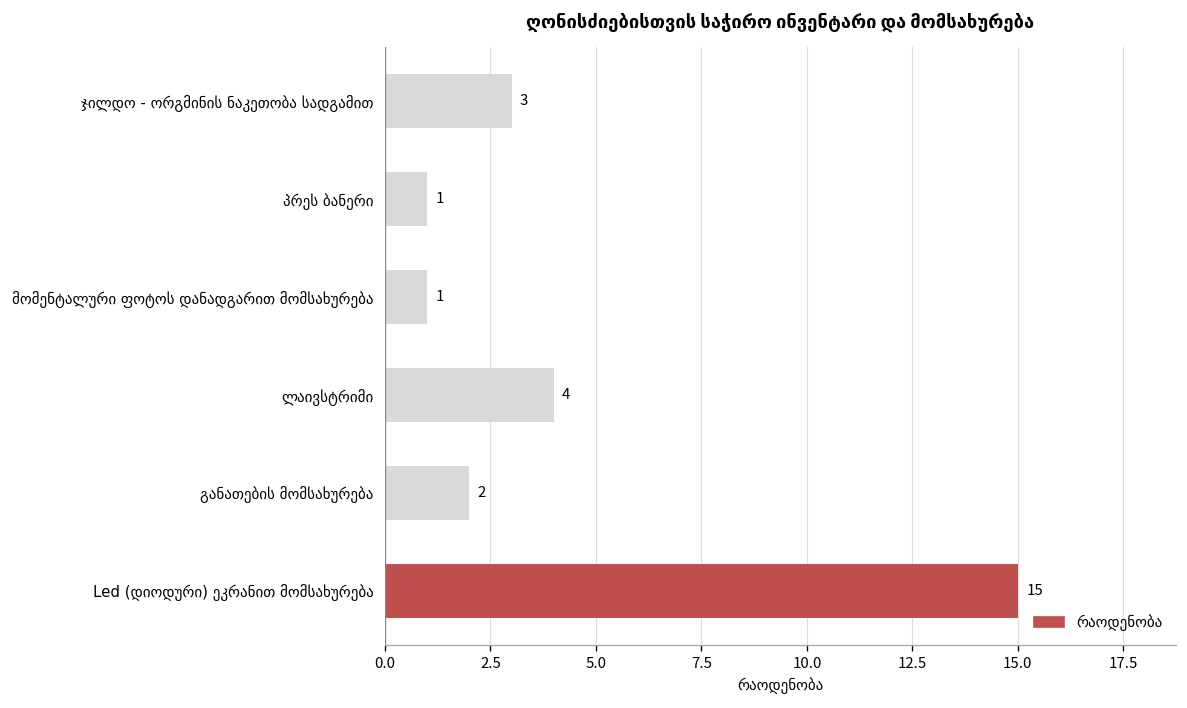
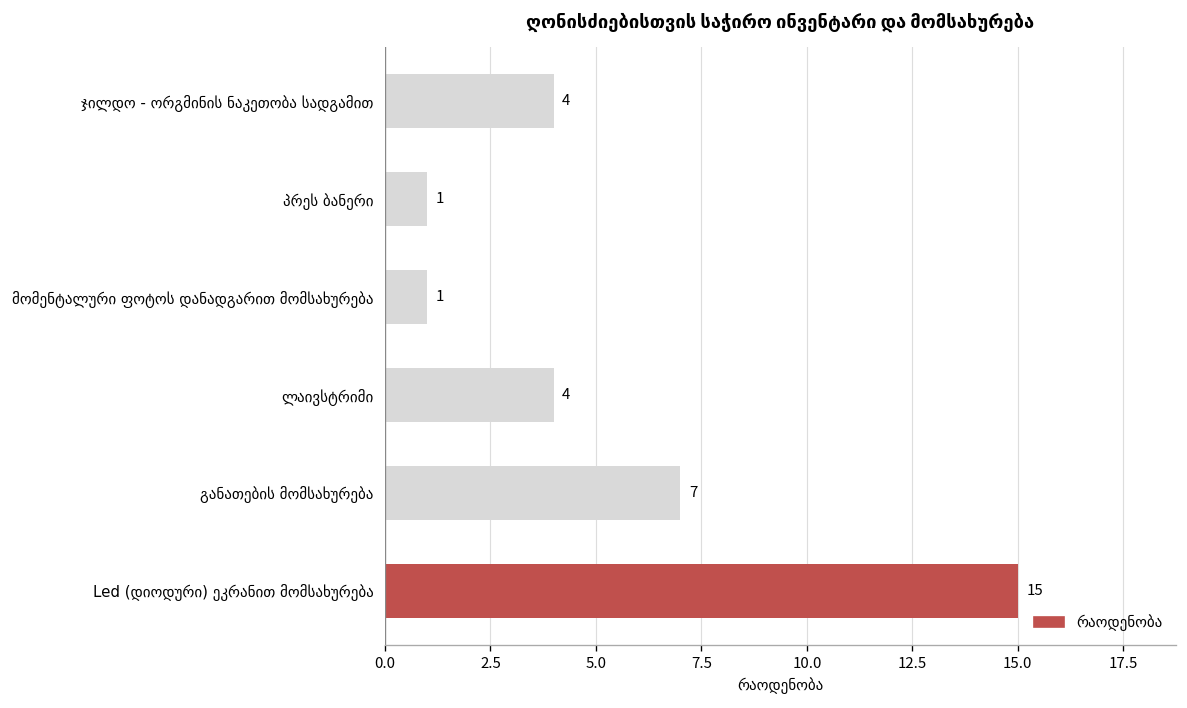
  {
-   "ჯილდო - ორგმინის ნაკეთობა სადგამით": 3,
+   "ჯილდო - ორგმინის ნაკეთობა სადგამით": 4,
    "პრეს ბანერი": 1,
    "მომენტალური ფოტოს დანადგარით მომსახურება": 1,
    "ლაივსტრიმი": 4,
-   "განათების მომსახურება": 2,
+   "განათების მომსახურება": 7,
    "Led (დიოდური) ეკრანით მომსახურება": 15
  }
